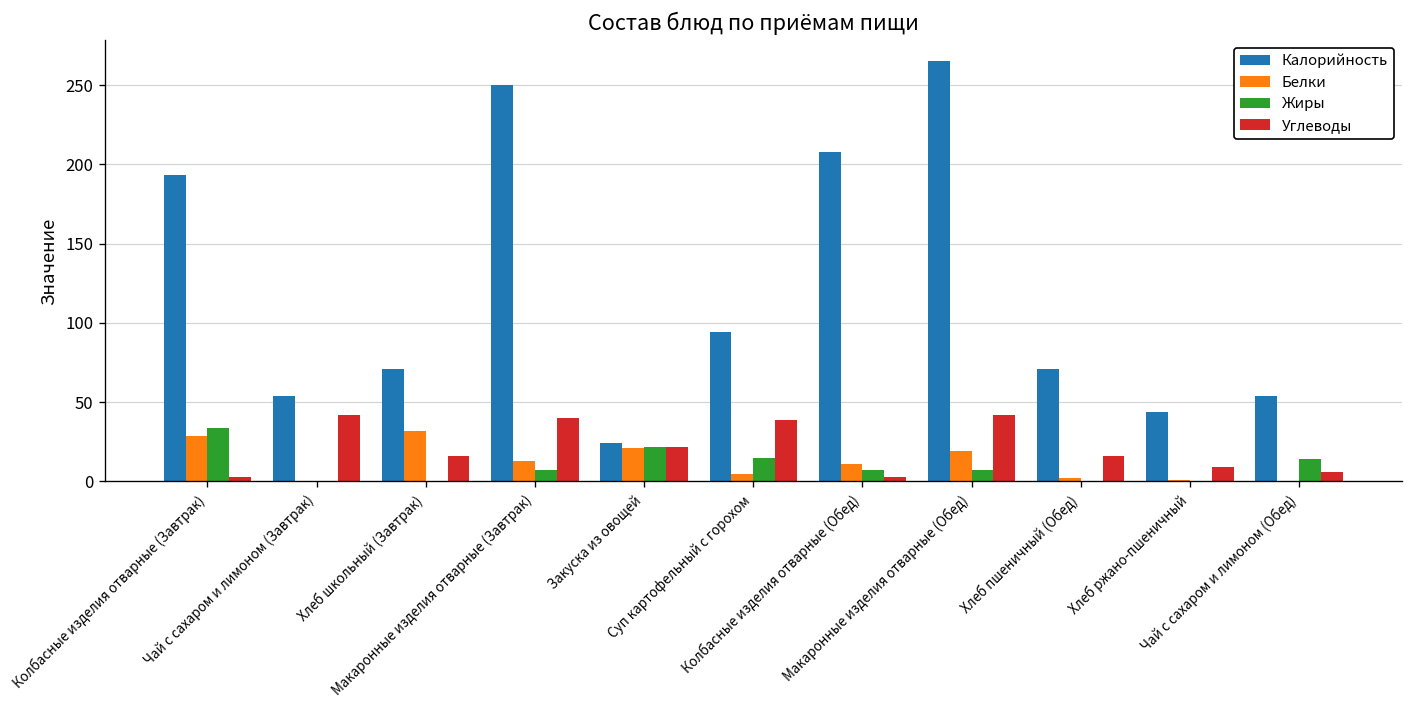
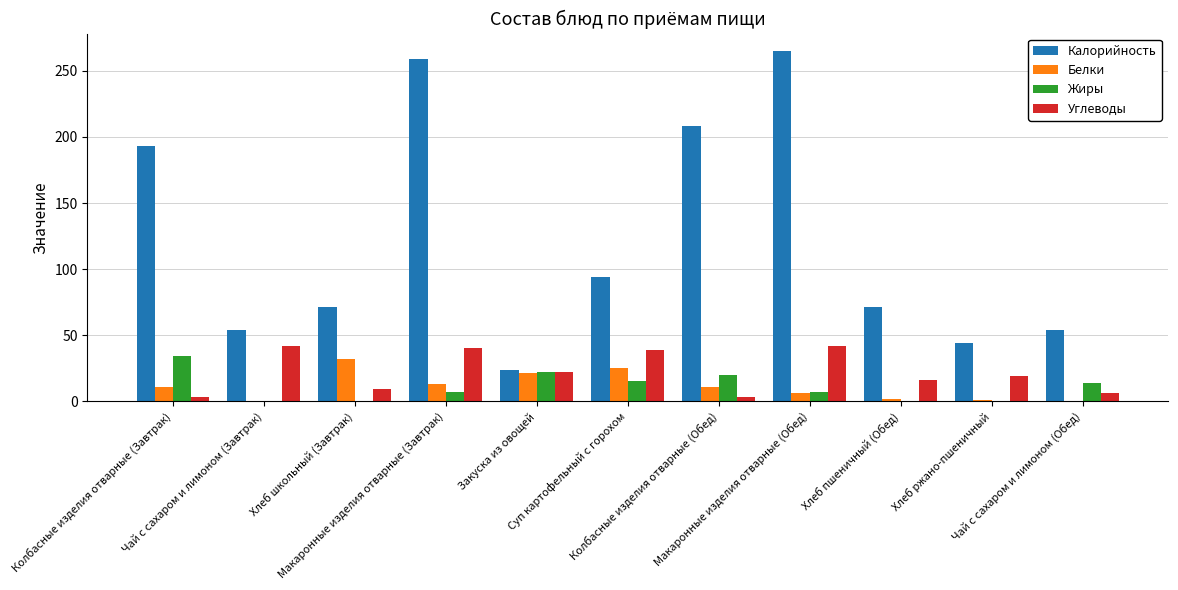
  {
    "Калорийность": {
      "Колбасные изделия отварные (Завтрак)": 193,
      "Чай с сахаром и лимоном (Завтрак)": 54,
      "Хлеб школьный (Завтрак)": 71,
-     "Макаронные изделия отварные (Завтрак)": 250,
+     "Макаронные изделия отварные (Завтрак)": 259,
      "Закуска из овощей": 24,
      "Суп картофельный с горохом": 94,
      "Колбасные изделия отварные (Обед)": 208,
      "Макаронные изделия отварные (Обед)": 265,
      "Хлеб пшеничный (Обед)": 71,
      "Хлеб ржано-пшеничный": 44,
      "Чай с сахаром и лимоном (Обед)": 54
    },
    "Белки": {
-     "Колбасные изделия отварные (Завтрак)": 29,
+     "Колбасные изделия отварные (Завтрак)": 11,
      "Чай с сахаром и лимоном (Завтрак)": 0,
      "Хлеб школьный (Завтрак)": 32,
      "Макаронные изделия отварные (Завтрак)": 13,
      "Закуска из овощей": 21,
-     "Суп картофельный с горохом": 5,
+     "Суп картофельный с горохом": 25,
      "Колбасные изделия отварные (Обед)": 11,
-     "Макаронные изделия отварные (Обед)": 19,
+     "Макаронные изделия отварные (Обед)": 6,
      "Хлеб пшеничный (Обед)": 2,
      "Чай с сахаром и лимоном (Обед)": 0
    },
    "Жиры": {
      "Колбасные изделия отварные (Завтрак)": 34,
      "Чай с сахаром и лимоном (Завтрак)": 0,
      "Хлеб школьный (Завтрак)": 0,
      "Макаронные изделия отварные (Завтрак)": 7,
      "Закуска из овощей": 22,
      "Суп картофельный с горохом": 15,
-     "Колбасные изделия отварные (Обед)": 7,
+     "Колбасные изделия отварные (Обед)": 20,
      "Макаронные изделия отварные (Обед)": 7,
      "Хлеб пшеничный (Обед)": 0,
      "Хлеб ржано-пшеничный": 0,
      "Чай с сахаром и лимоном (Обед)": 14
    },
    "Углеводы": {
      "Колбасные изделия отварные (Завтрак)": 3,
      "Чай с сахаром и лимоном (Завтрак)": 42,
-     "Хлеб школьный (Завтрак)": 16,
+     "Хлеб школьный (Завтрак)": 9,
      "Макаронные изделия отварные (Завтрак)": 40,
      "Закуска из овощей": 22,
      "Суп картофельный с горохом": 39,
      "Колбасные изделия отварные (Обед)": 3,
      "Макаронные изделия отварные (Обед)": 42,
      "Хлеб пшеничный (Обед)": 16,
-     "Хлеб ржано-пшеничный": 9,
+     "Хлеб ржано-пшеничный": 19,
      "Чай с сахаром и лимоном (Обед)": 6
    }
  }
